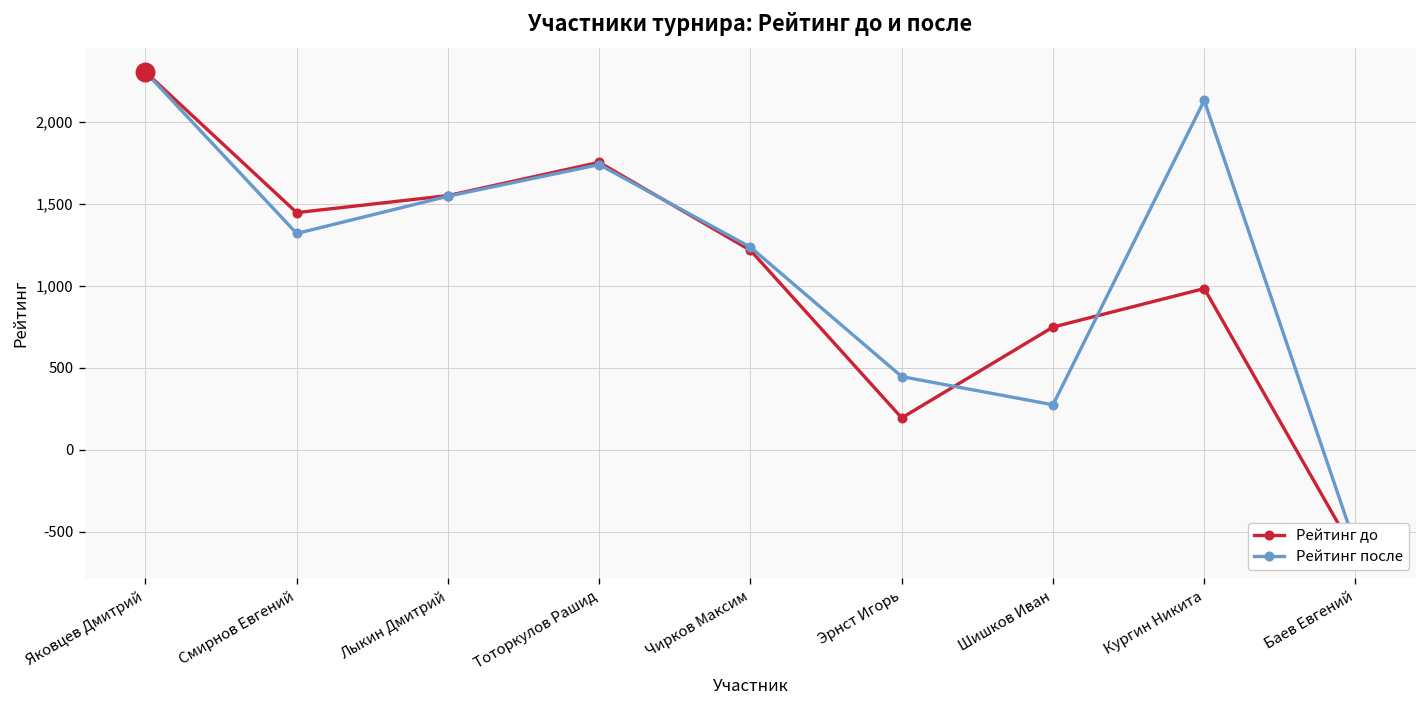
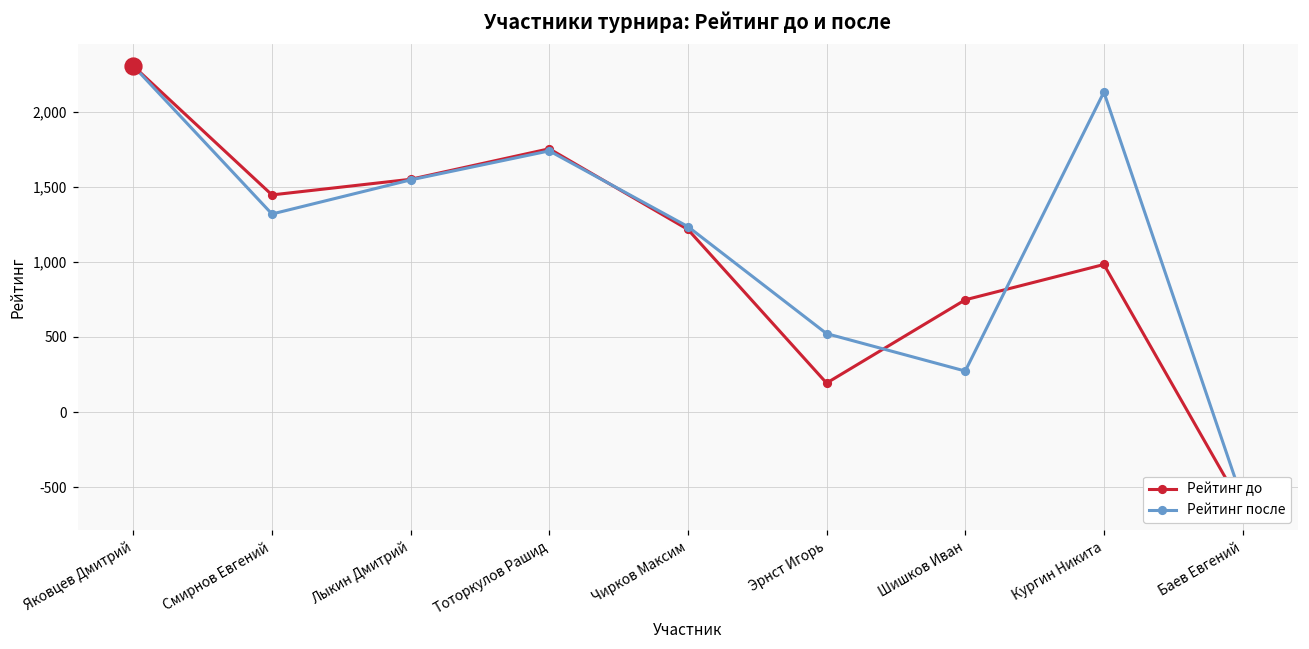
  {
    "Рейтинг после": {
      "Смирнов Евгений": "1,320",
      "Чирков Максим": "1,230",
-     "Эрнст Игорь": "450",
+     "Эрнст Игорь": "520",
      "Шишков Иван": "270",
      "Кургин Никита": "2,130"
    }
  }
